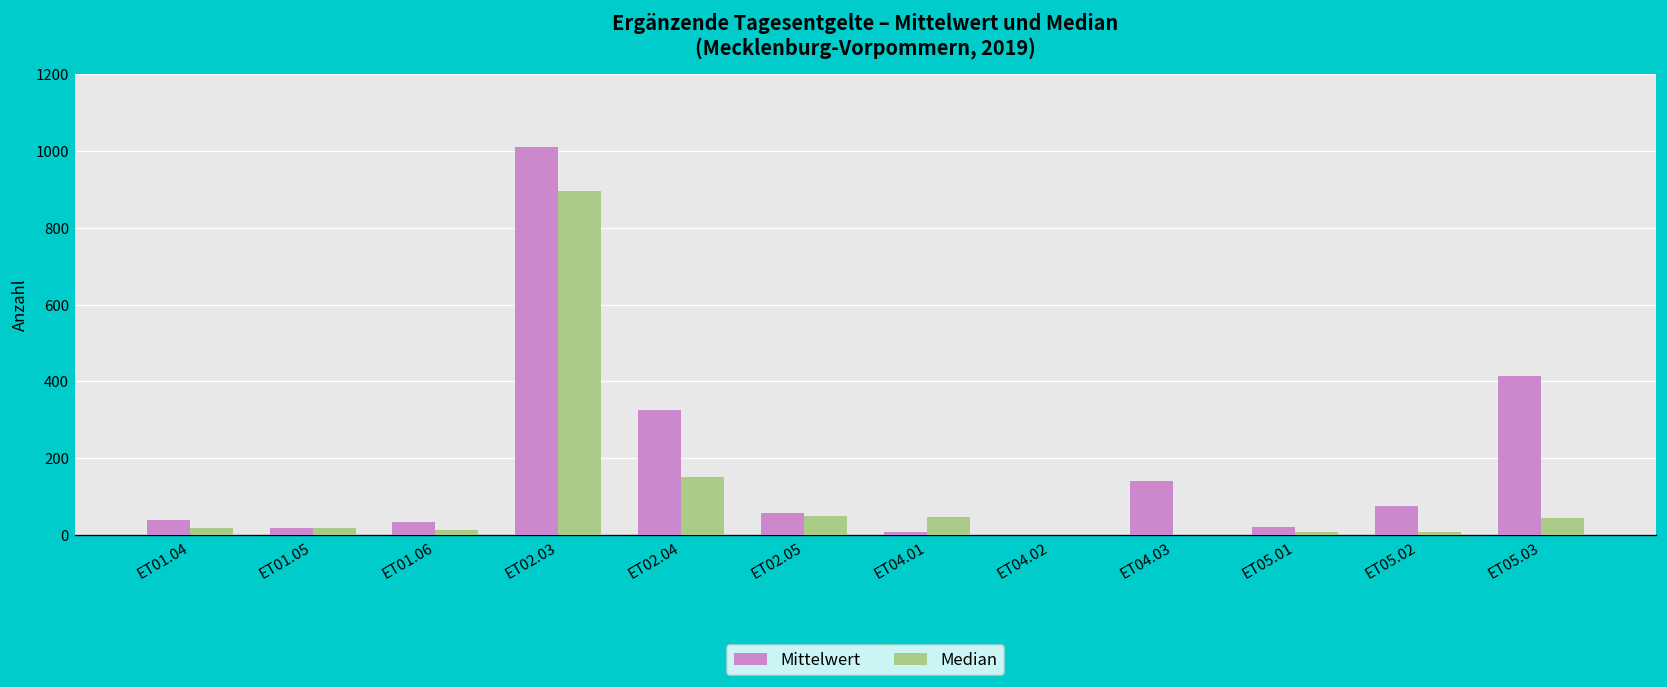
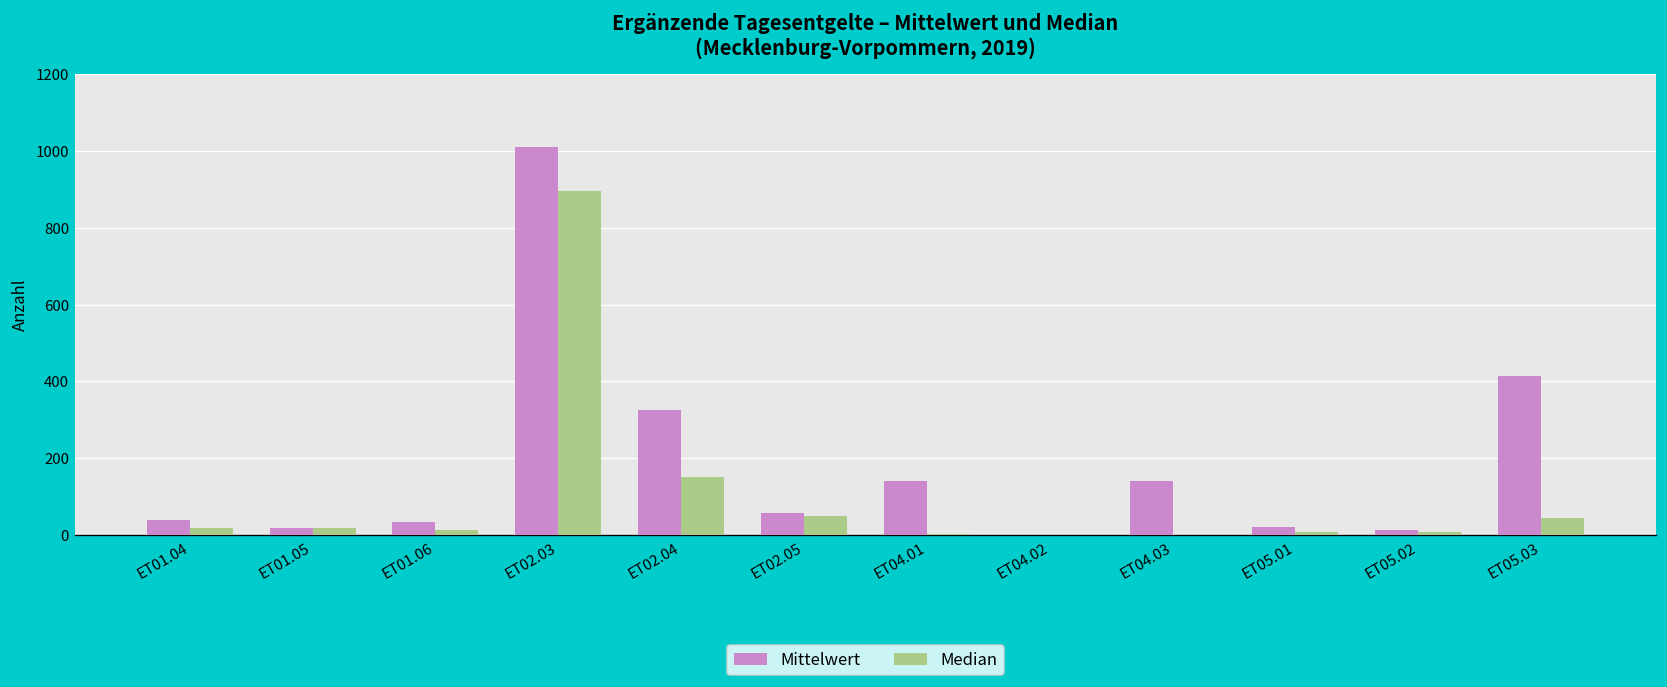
  {
    "Mittelwert": {
      "ET01.04": 40,
      "ET01.05": 20,
      "ET01.06": 30,
      "ET02.03": 1010,
      "ET02.04": 320,
      "ET02.05": 60,
-     "ET04.01": 10,
+     "ET04.01": 140,
      "ET04.02": 0,
      "ET04.03": 140,
      "ET05.01": 20,
-     "ET05.02": 80,
+     "ET05.02": 10,
      "ET05.03": 410
    },
    "Median": {
      "ET01.04": 20,
      "ET01.05": 20,
      "ET01.06": 10,
      "ET02.03": 900,
      "ET02.04": 150,
      "ET02.05": 50,
-     "ET04.01": 50,
+     "ET04.01": 0,
      "ET04.02": 0,
      "ET04.03": 0,
      "ET05.01": 10,
      "ET05.02": 10,
      "ET05.03": 50
    }
  }
